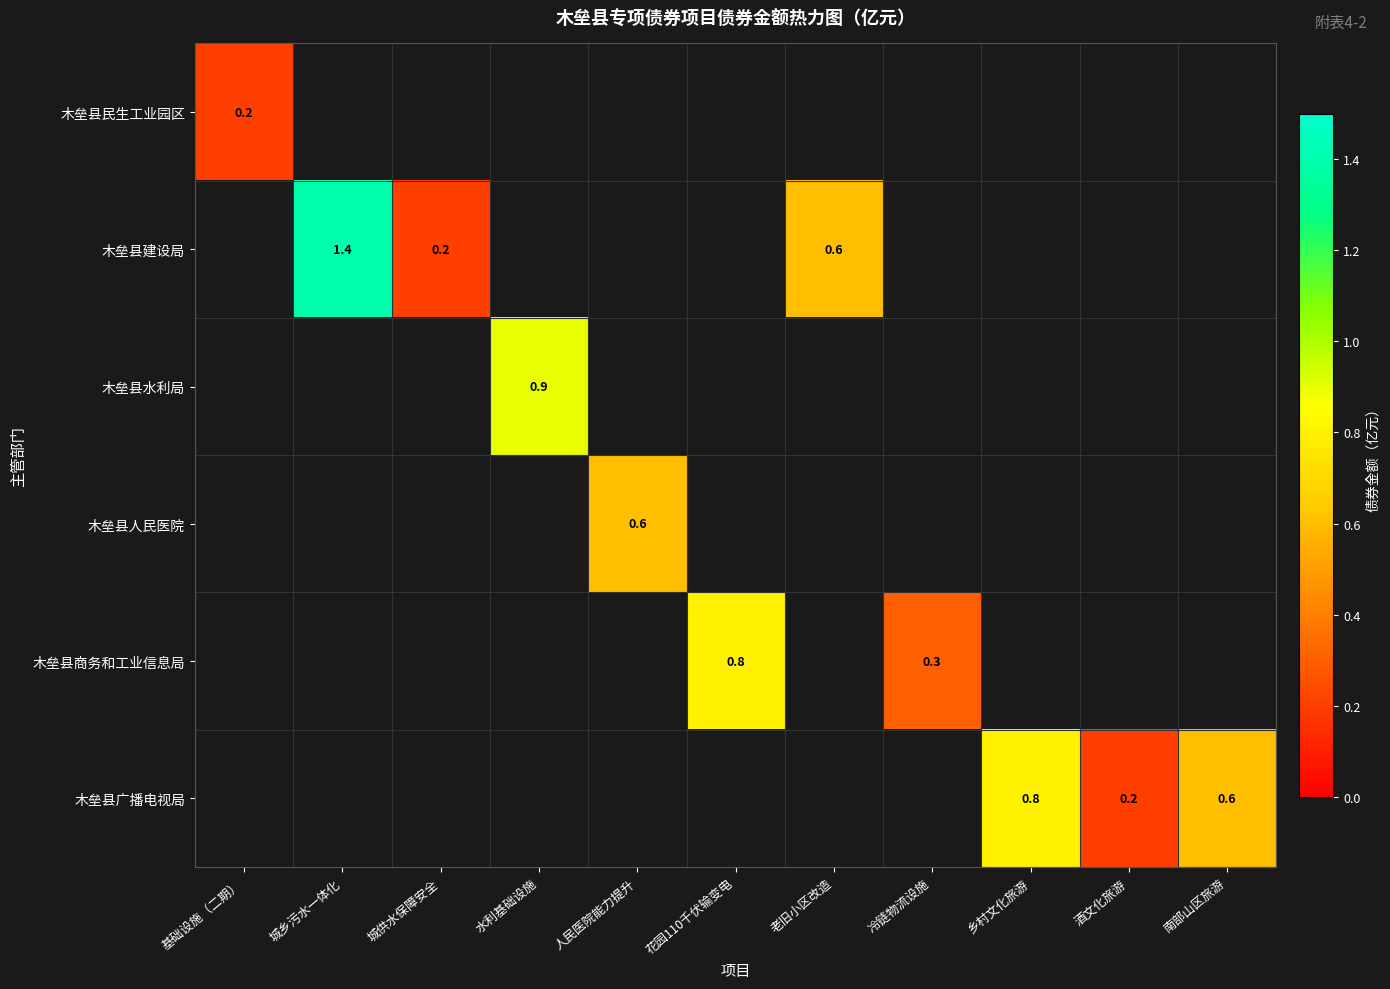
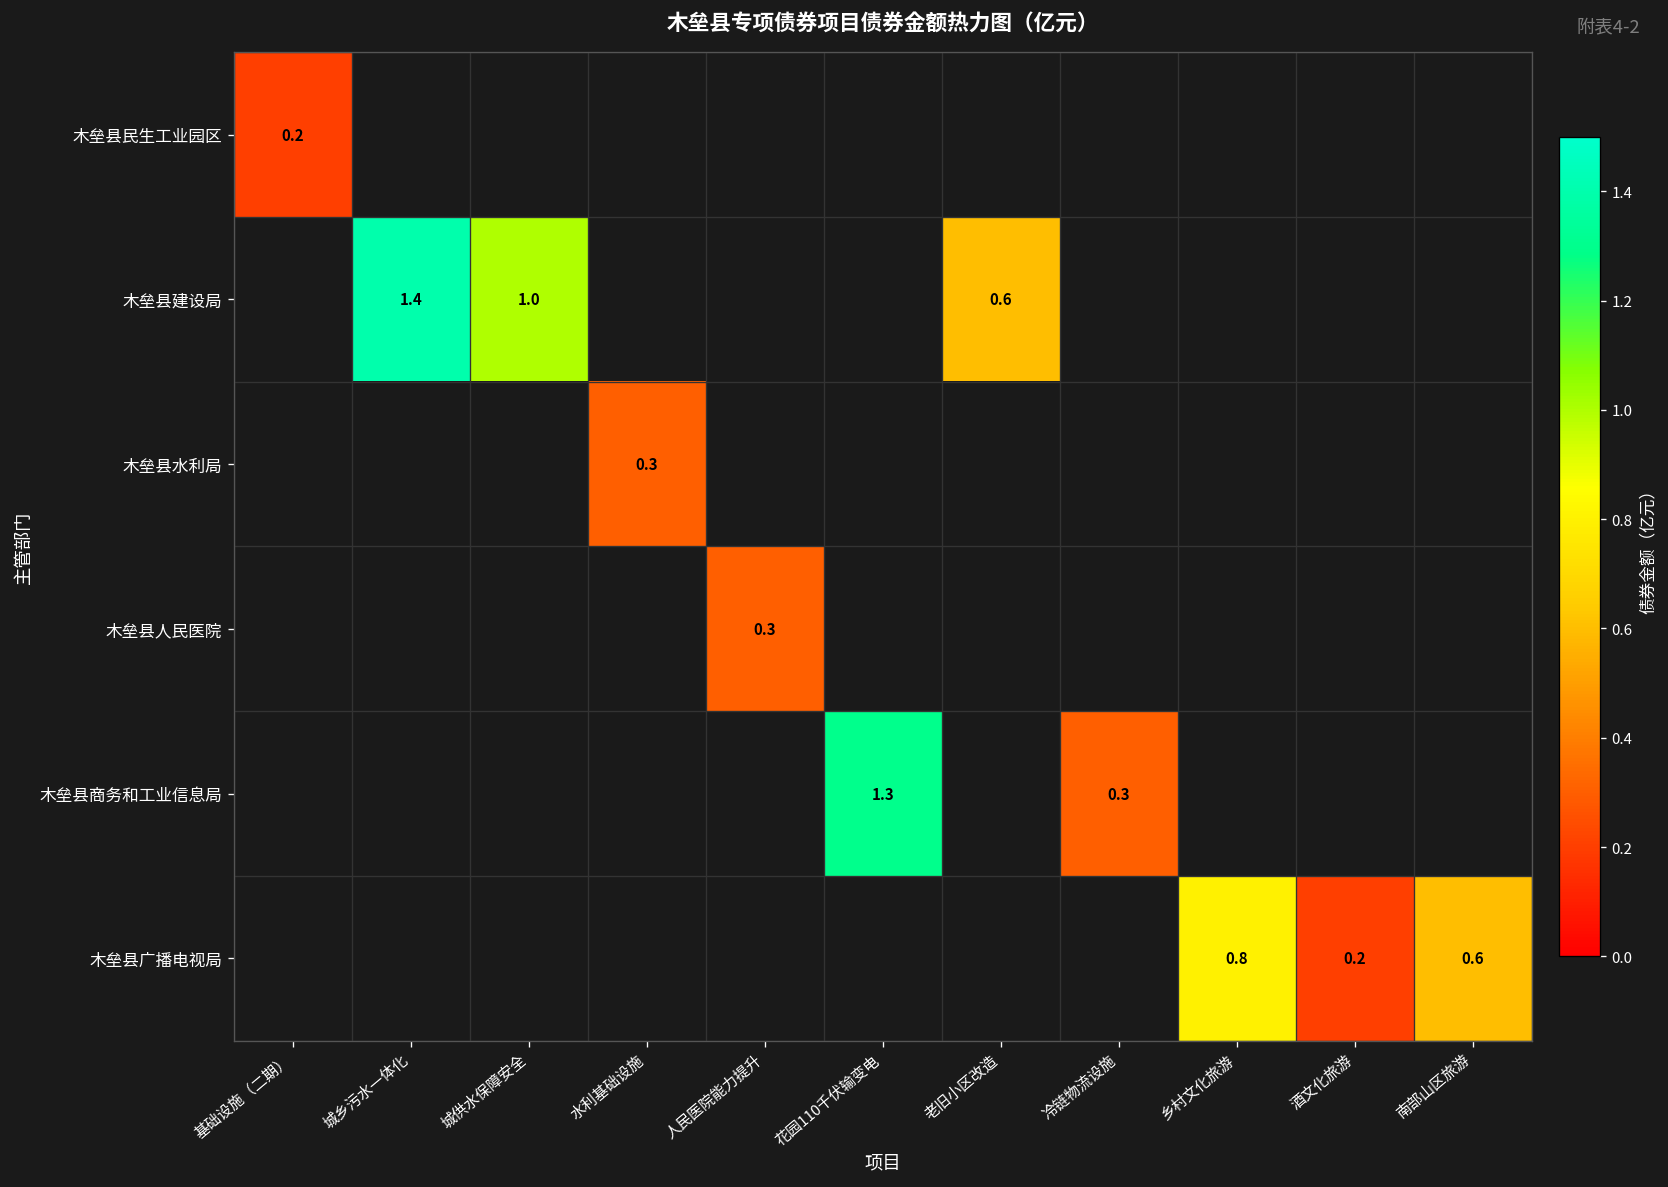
  {
    "木垒县民生工业园区": {
      "基础设施（二期）": 0.2
    },
    "木垒县建设局": {
      "城乡污水一体化": 1.4,
-     "城供水保障安全": 0.2,
+     "城供水保障安全": 1.0,
      "老旧小区改造": 0.6
    },
    "木垒县水利局": {
-     "水利基础设施": 0.9
+     "水利基础设施": 0.3
    },
    "木垒县人民医院": {
-     "人民医院能力提升": 0.6
+     "人民医院能力提升": 0.3
    },
    "木垒县商务和工业信息局": {
-     "花园110千伏输变电": 0.8,
+     "花园110千伏输变电": 1.3,
      "冷链物流设施": 0.3
    },
    "木垒县广播电视局": {
      "乡村文化旅游": 0.8,
      "酒文化旅游": 0.2,
      "南部山区旅游": 0.6
    }
  }
